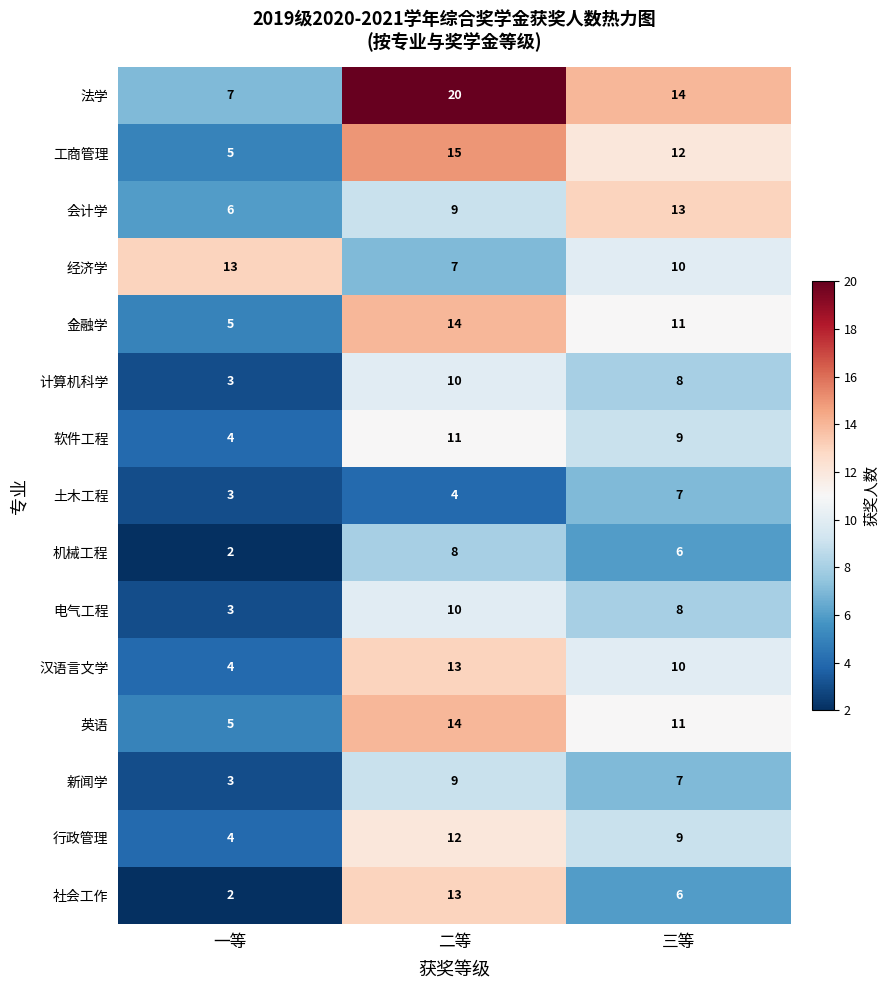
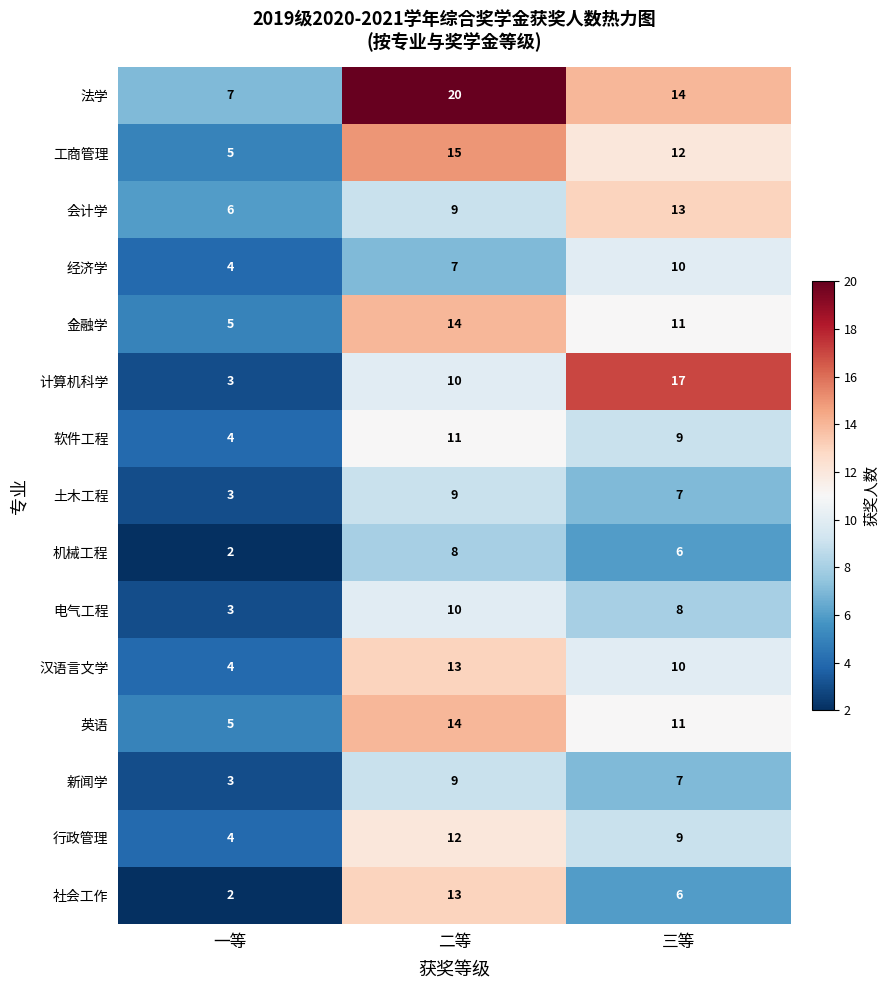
  {
    "法学": {
      "一等": 7,
      "二等": 20,
      "三等": 14
    },
    "工商管理": {
      "一等": 5,
      "二等": 15,
      "三等": 12
    },
    "会计学": {
      "一等": 6,
      "二等": 9,
      "三等": 13
    },
    "经济学": {
-     "一等": 13,
+     "一等": 4,
      "二等": 7,
      "三等": 10
    },
    "金融学": {
      "一等": 5,
      "二等": 14,
      "三等": 11
    },
    "计算机科学": {
      "一等": 3,
      "二等": 10,
-     "三等": 8
+     "三等": 17
    },
    "软件工程": {
      "一等": 4,
      "二等": 11,
      "三等": 9
    },
    "土木工程": {
      "一等": 3,
-     "二等": 4,
+     "二等": 9,
      "三等": 7
    },
    "机械工程": {
      "一等": 2,
      "二等": 8,
      "三等": 6
    },
    "电气工程": {
      "一等": 3,
      "二等": 10,
      "三等": 8
    },
    "汉语言文学": {
      "一等": 4,
      "二等": 13,
      "三等": 10
    },
    "英语": {
      "一等": 5,
      "二等": 14,
      "三等": 11
    },
    "新闻学": {
      "一等": 3,
      "二等": 9,
      "三等": 7
    },
    "行政管理": {
      "一等": 4,
      "二等": 12,
      "三等": 9
    },
    "社会工作": {
      "一等": 2,
      "二等": 13,
      "三等": 6
    }
  }
